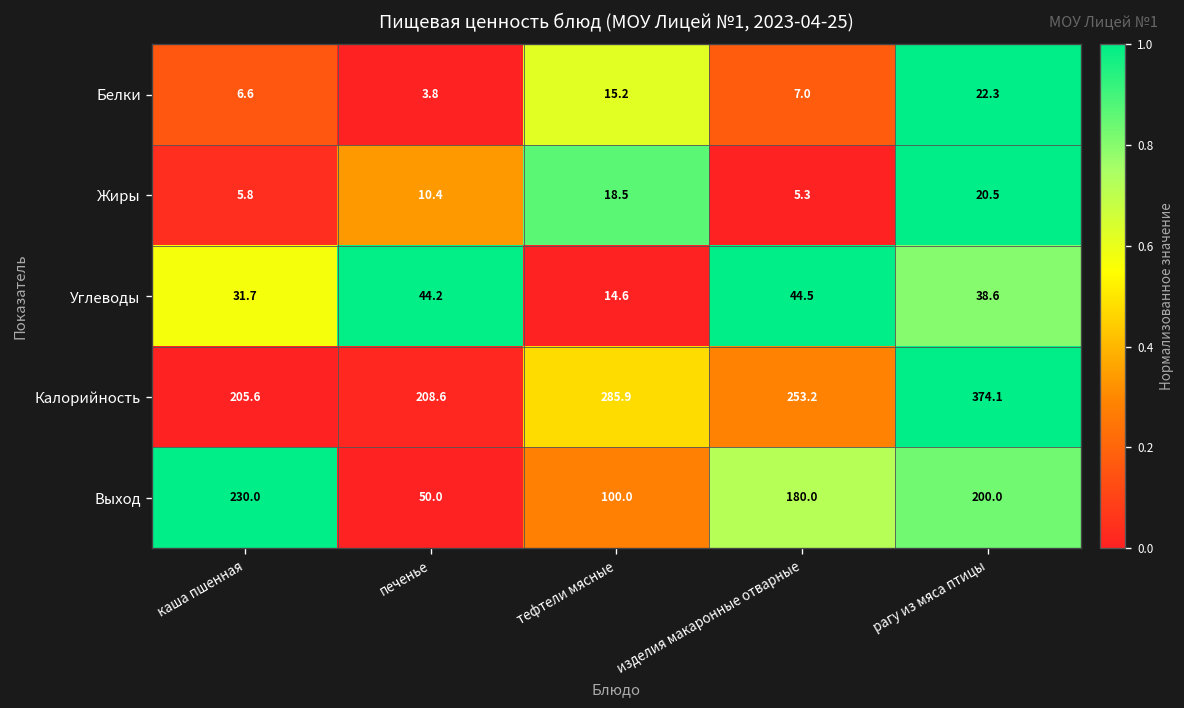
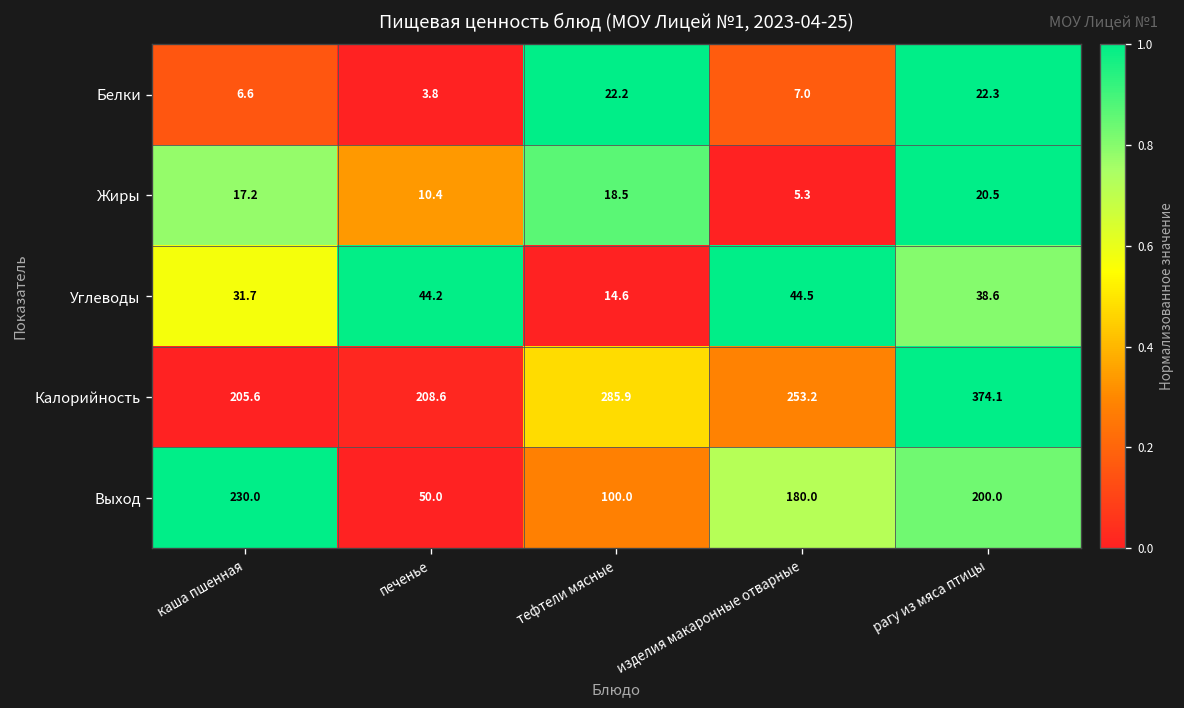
  {
    "Белки": {
      "каша пшенная": 6.6,
      "печенье": 3.8,
-     "тефтели мясные": 15.2,
+     "тефтели мясные": 22.2,
      "изделия макаронные отварные": 7.0,
      "рагу из мяса птицы": 22.3
    },
    "Жиры": {
-     "каша пшенная": 5.8,
+     "каша пшенная": 17.2,
      "печенье": 10.4,
      "тефтели мясные": 18.5,
      "изделия макаронные отварные": 5.3,
      "рагу из мяса птицы": 20.5
    },
    "Углеводы": {
      "каша пшенная": 31.7,
      "печенье": 44.2,
      "тефтели мясные": 14.6,
      "изделия макаронные отварные": 44.5,
      "рагу из мяса птицы": 38.6
    },
    "Калорийность": {
      "каша пшенная": 205.6,
      "печенье": 208.6,
      "тефтели мясные": 285.9,
      "изделия макаронные отварные": 253.2,
      "рагу из мяса птицы": 374.1
    },
    "Выход": {
      "каша пшенная": 230.0,
      "печенье": 50.0,
      "тефтели мясные": 100.0,
      "изделия макаронные отварные": 180.0,
      "рагу из мяса птицы": 200.0
    }
  }
